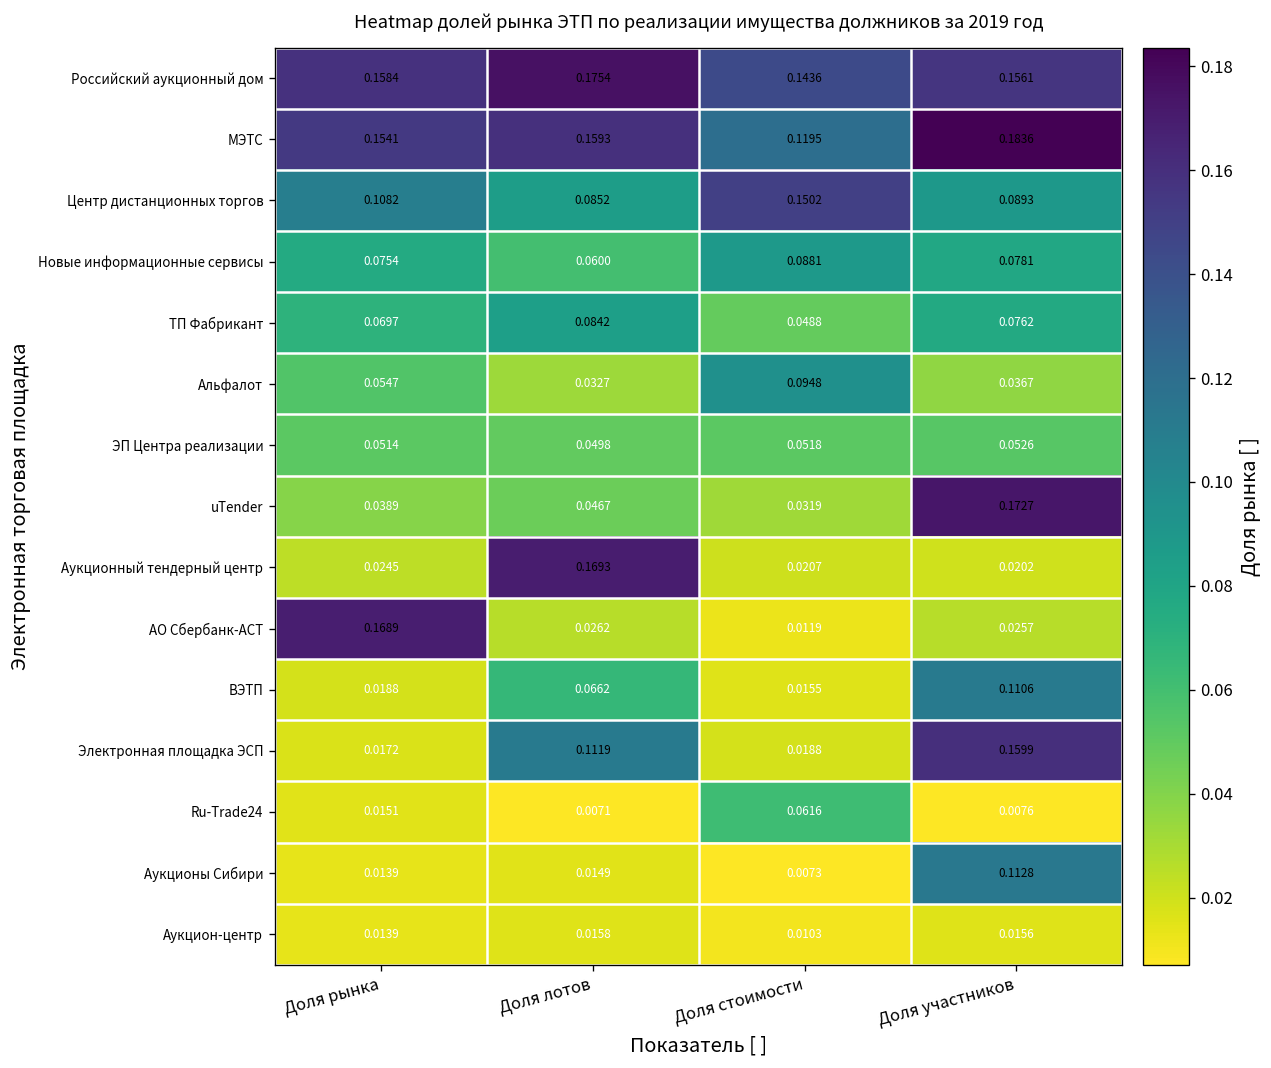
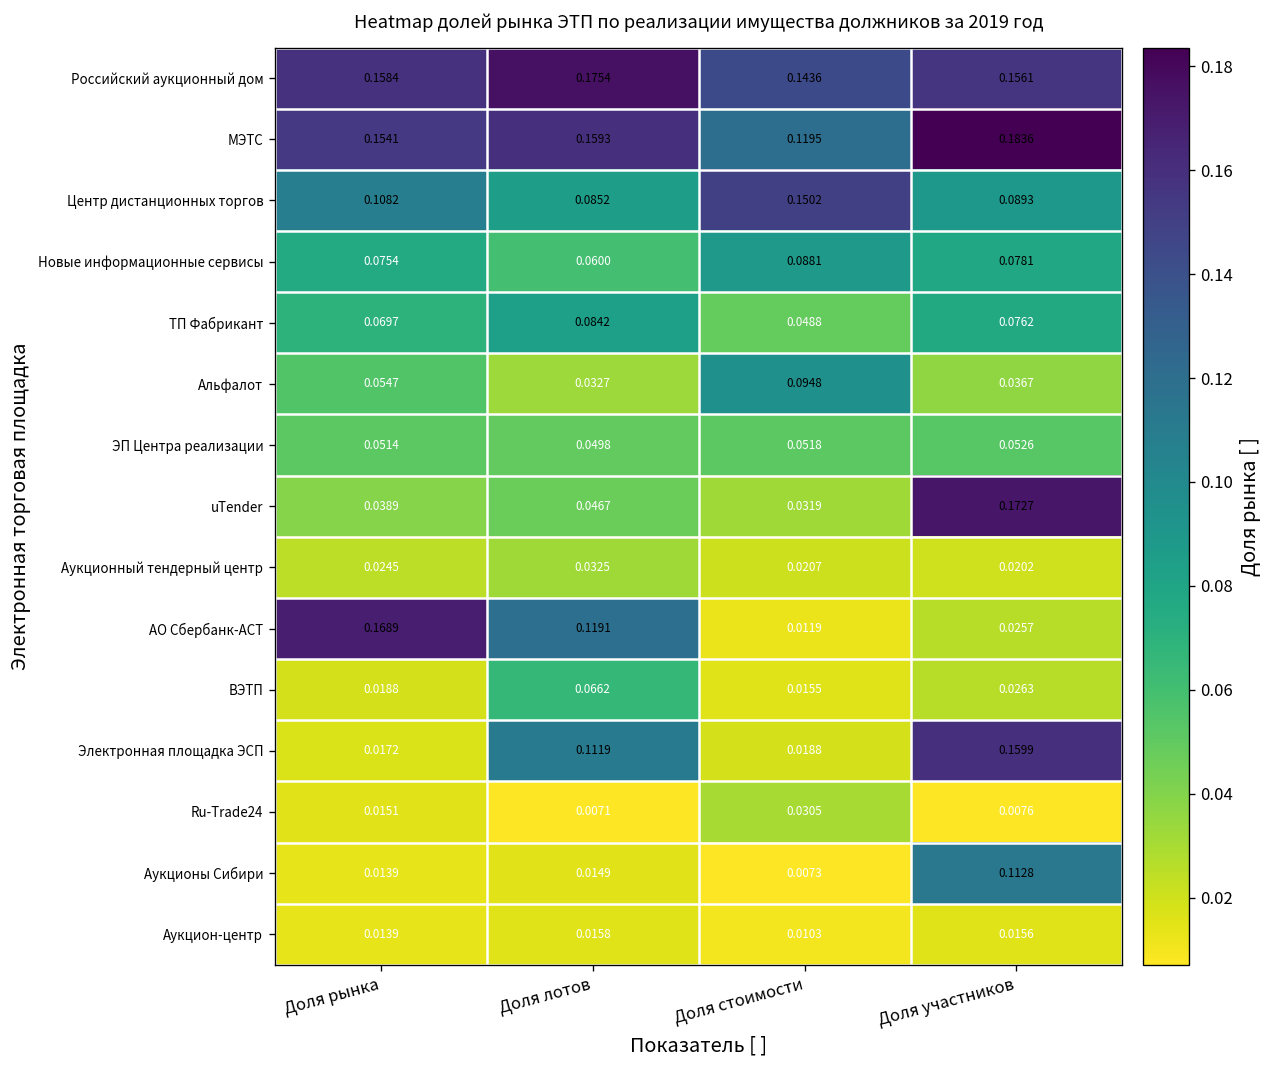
  {
    "Российский аукционный дом": {
      "Доля рынка": 0.1584,
      "Доля лотов": 0.1754,
      "Доля стоимости": 0.1436,
      "Доля участников": 0.1561
    },
    "МЭТС": {
      "Доля рынка": 0.1541,
      "Доля лотов": 0.1593,
      "Доля стоимости": 0.1195,
      "Доля участников": 0.1836
    },
    "Центр дистанционных торгов": {
      "Доля рынка": 0.1082,
      "Доля лотов": 0.0852,
      "Доля стоимости": 0.1502,
      "Доля участников": 0.0893
    },
    "Новые информационные сервисы": {
      "Доля рынка": 0.0754,
      "Доля лотов": 0.0600,
      "Доля стоимости": 0.0881,
      "Доля участников": 0.0781
    },
    "ТП Фабрикант": {
      "Доля рынка": 0.0697,
      "Доля лотов": 0.0842,
      "Доля стоимости": 0.0488,
      "Доля участников": 0.0762
    },
    "Альфалот": {
      "Доля рынка": 0.0547,
      "Доля лотов": 0.0327,
      "Доля стоимости": 0.0948,
      "Доля участников": 0.0367
    },
    "ЭП Центра реализации": {
      "Доля рынка": 0.0514,
      "Доля лотов": 0.0498,
      "Доля стоимости": 0.0518,
      "Доля участников": 0.0526
    },
    "uTender": {
      "Доля рынка": 0.0389,
      "Доля лотов": 0.0467,
      "Доля стоимости": 0.0319,
      "Доля участников": 0.1727
    },
    "Аукционный тендерный центр": {
      "Доля рынка": 0.0245,
-     "Доля лотов": 0.1693,
+     "Доля лотов": 0.0325,
      "Доля стоимости": 0.0207,
      "Доля участников": 0.0202
    },
    "АО Сбербанк-АСТ": {
      "Доля рынка": 0.1689,
-     "Доля лотов": 0.0262,
+     "Доля лотов": 0.1191,
      "Доля стоимости": 0.0119,
      "Доля участников": 0.0257
    },
    "ВЭТП": {
      "Доля рынка": 0.0188,
      "Доля лотов": 0.0662,
      "Доля стоимости": 0.0155,
-     "Доля участников": 0.1106
+     "Доля участников": 0.0263
    },
    "Электронная площадка ЭСП": {
      "Доля рынка": 0.0172,
      "Доля лотов": 0.1119,
      "Доля стоимости": 0.0188,
      "Доля участников": 0.1599
    },
    "Ru-Trade24": {
      "Доля рынка": 0.0151,
      "Доля лотов": 0.0071,
-     "Доля стоимости": 0.0616,
+     "Доля стоимости": 0.0305,
      "Доля участников": 0.0076
    },
    "Аукционы Сибири": {
      "Доля рынка": 0.0139,
      "Доля лотов": 0.0149,
      "Доля стоимости": 0.0073,
      "Доля участников": 0.1128
    },
    "Аукцион-центр": {
      "Доля рынка": 0.0139,
      "Доля лотов": 0.0158,
      "Доля стоимости": 0.0103,
      "Доля участников": 0.0156
    }
  }
